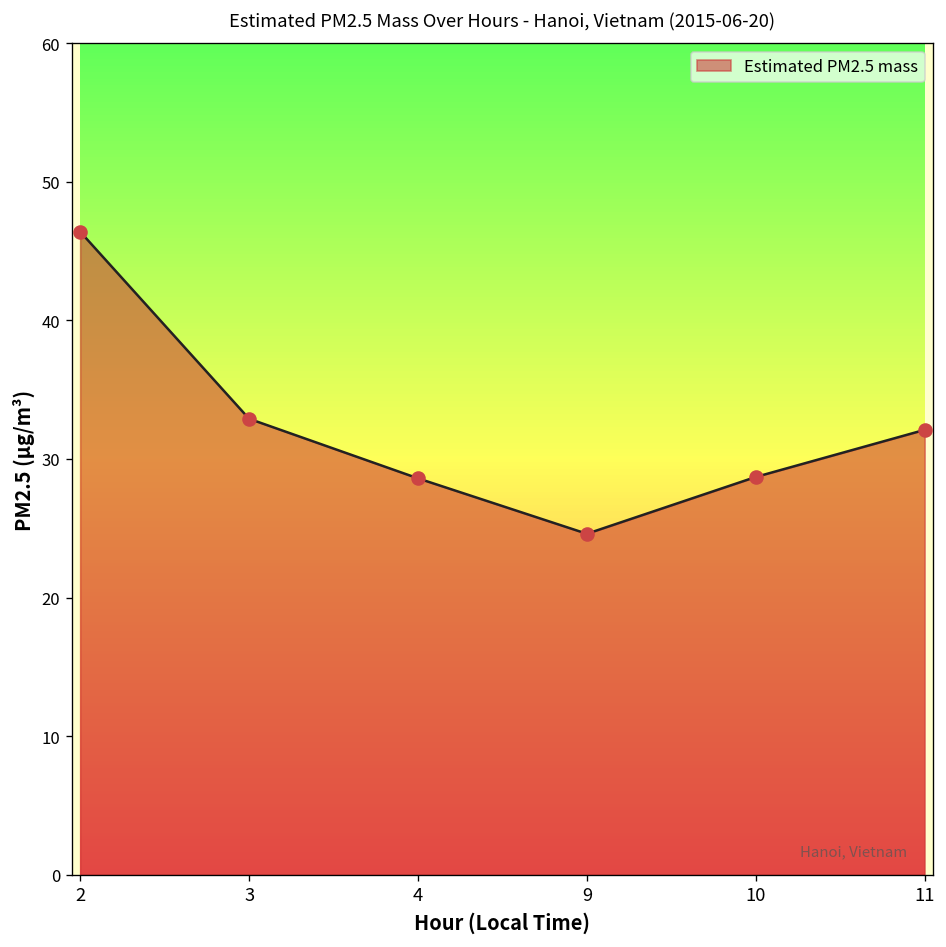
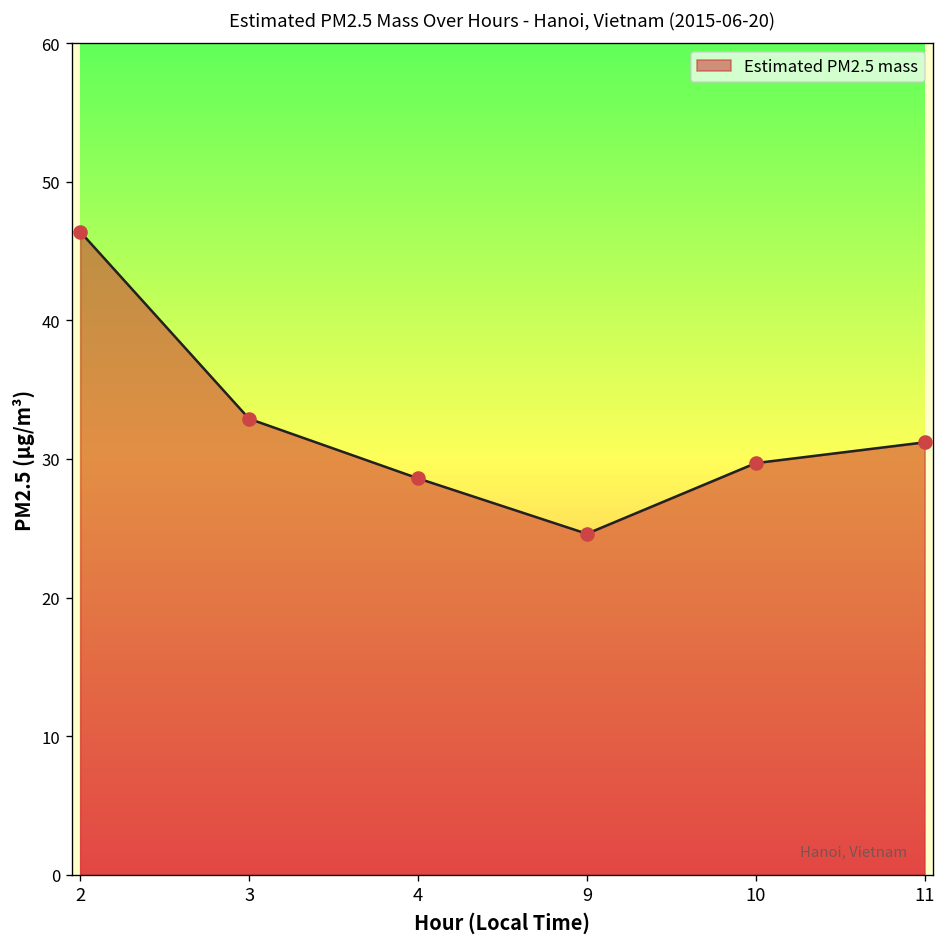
  {
    "2": 46.4,
    "3": 32.9,
    "4": 28.6,
    "9": 24.6,
-   "10": 28.7,
-   "11": 32.1
+   "10": 29.7,
+   "11": 31.2
  }
